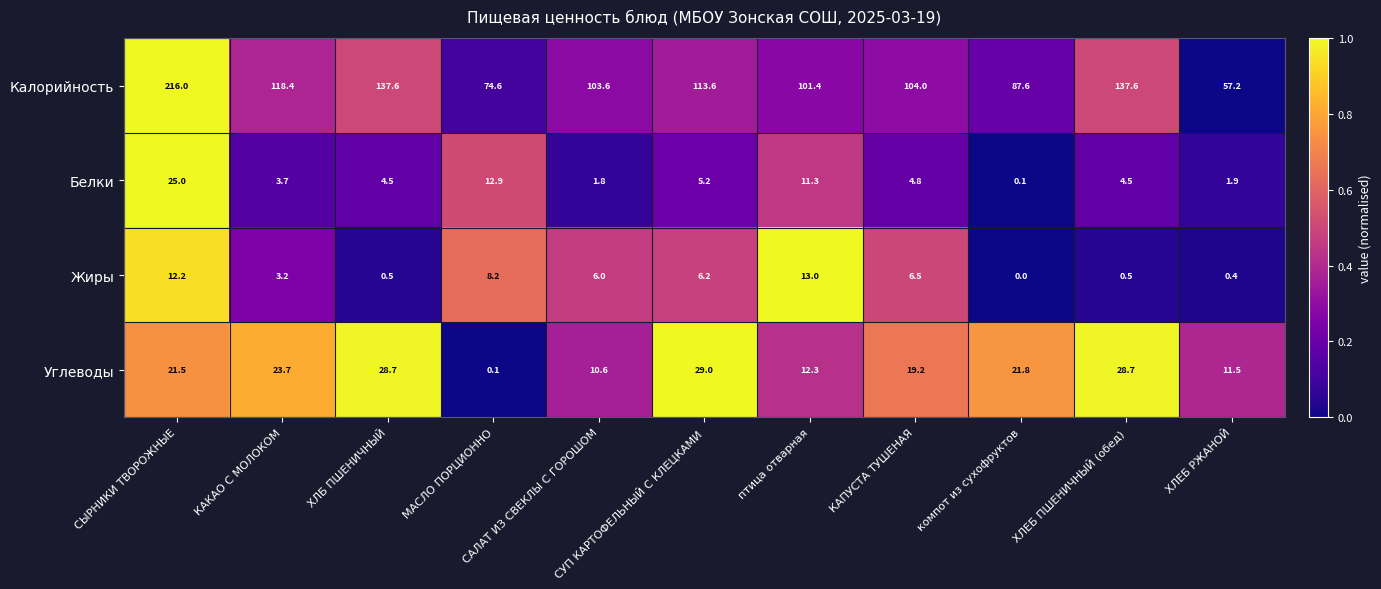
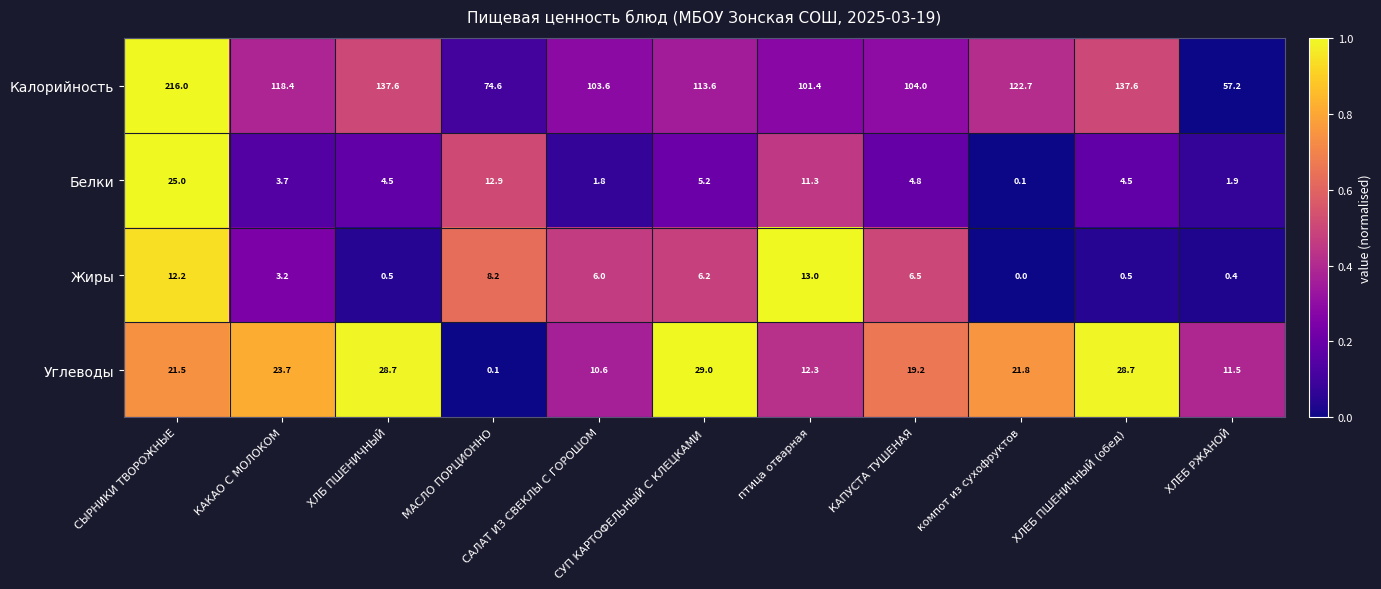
  {
    "Калорийность": {
      "СЫРНИКИ ТВОРОЖНЫЕ": 216.0,
      "КАКАО С МОЛОКОМ": 118.4,
      "ХЛБ ПШЕНИЧНЫЙ": 137.6,
      "МАСЛО ПОРЦИОННО": 74.6,
      "САЛАТ ИЗ СВЕКЛЫ С ГОРОШОМ": 103.6,
      "СУП КАРТОФЕЛЬНЫЙ С КЛЕЦКАМИ": 113.6,
      "птица отварная": 101.4,
      "КАПУСТА ТУШЕНАЯ": 104.0,
-     "компот из сухофруктов": 87.6,
+     "компот из сухофруктов": 122.7,
      "ХЛЕБ ПШЕНИЧНЫЙ (обед)": 137.6,
      "ХЛЕБ РЖАНОЙ": 57.2
    },
    "Белки": {
      "СЫРНИКИ ТВОРОЖНЫЕ": 25.0,
      "КАКАО С МОЛОКОМ": 3.7,
      "ХЛБ ПШЕНИЧНЫЙ": 4.5,
      "МАСЛО ПОРЦИОННО": 12.9,
      "САЛАТ ИЗ СВЕКЛЫ С ГОРОШОМ": 1.8,
      "СУП КАРТОФЕЛЬНЫЙ С КЛЕЦКАМИ": 5.2,
      "птица отварная": 11.3,
      "КАПУСТА ТУШЕНАЯ": 4.8,
      "компот из сухофруктов": 0.1,
      "ХЛЕБ ПШЕНИЧНЫЙ (обед)": 4.5,
      "ХЛЕБ РЖАНОЙ": 1.9
    },
    "Жиры": {
      "СЫРНИКИ ТВОРОЖНЫЕ": 12.2,
      "КАКАО С МОЛОКОМ": 3.2,
      "ХЛБ ПШЕНИЧНЫЙ": 0.5,
      "МАСЛО ПОРЦИОННО": 8.2,
      "САЛАТ ИЗ СВЕКЛЫ С ГОРОШОМ": 6.0,
      "СУП КАРТОФЕЛЬНЫЙ С КЛЕЦКАМИ": 6.2,
      "птица отварная": 13.0,
      "КАПУСТА ТУШЕНАЯ": 6.5,
      "компот из сухофруктов": 0.0,
      "ХЛЕБ ПШЕНИЧНЫЙ (обед)": 0.5,
      "ХЛЕБ РЖАНОЙ": 0.4
    },
    "Углеводы": {
      "СЫРНИКИ ТВОРОЖНЫЕ": 21.5,
      "КАКАО С МОЛОКОМ": 23.7,
      "ХЛБ ПШЕНИЧНЫЙ": 28.7,
      "МАСЛО ПОРЦИОННО": 0.1,
      "САЛАТ ИЗ СВЕКЛЫ С ГОРОШОМ": 10.6,
      "СУП КАРТОФЕЛЬНЫЙ С КЛЕЦКАМИ": 29.0,
      "птица отварная": 12.3,
      "КАПУСТА ТУШЕНАЯ": 19.2,
      "компот из сухофруктов": 21.8,
      "ХЛЕБ ПШЕНИЧНЫЙ (обед)": 28.7,
      "ХЛЕБ РЖАНОЙ": 11.5
    }
  }
